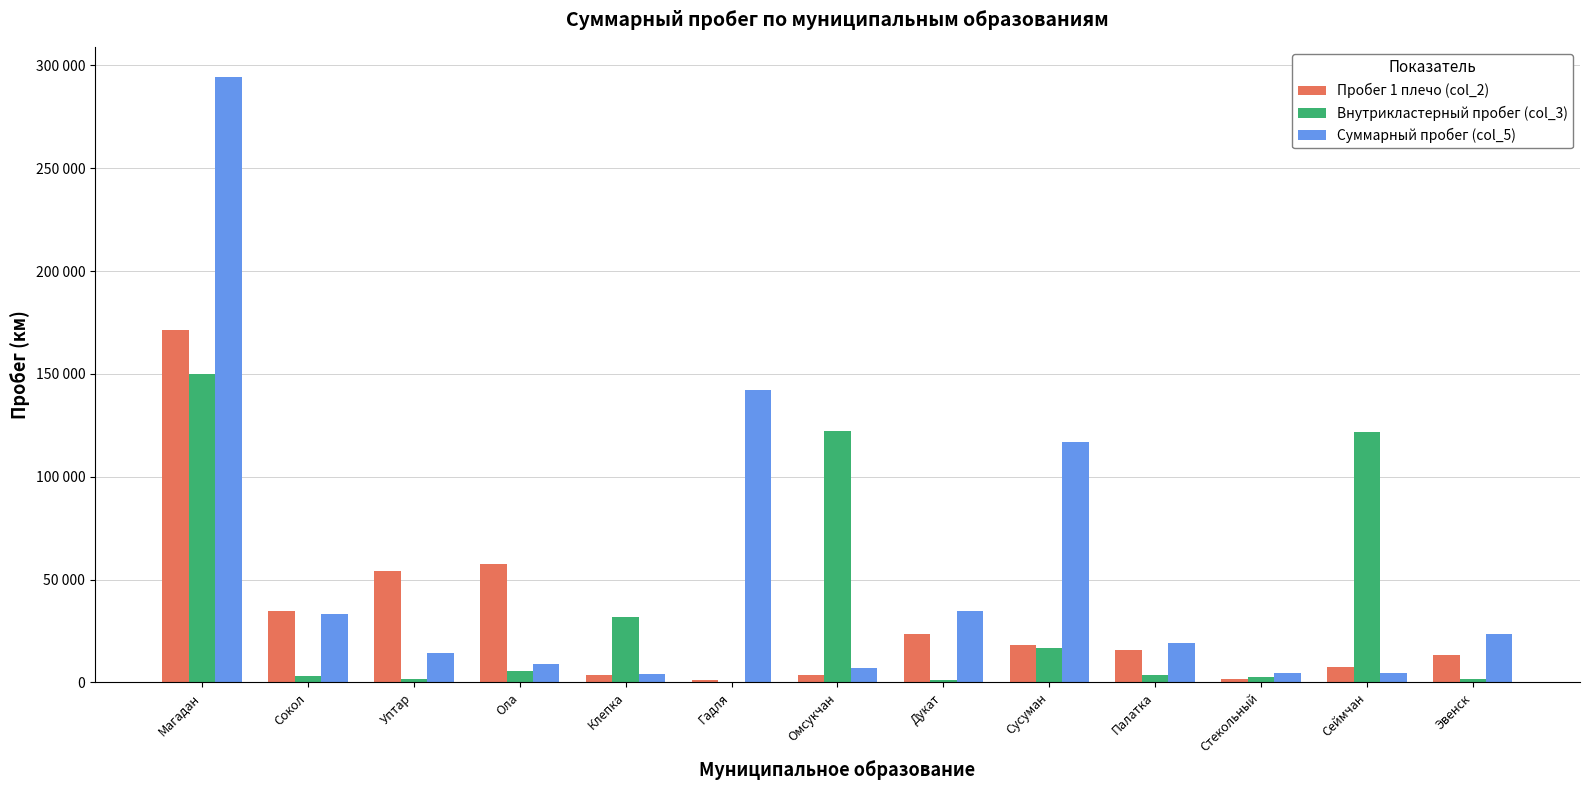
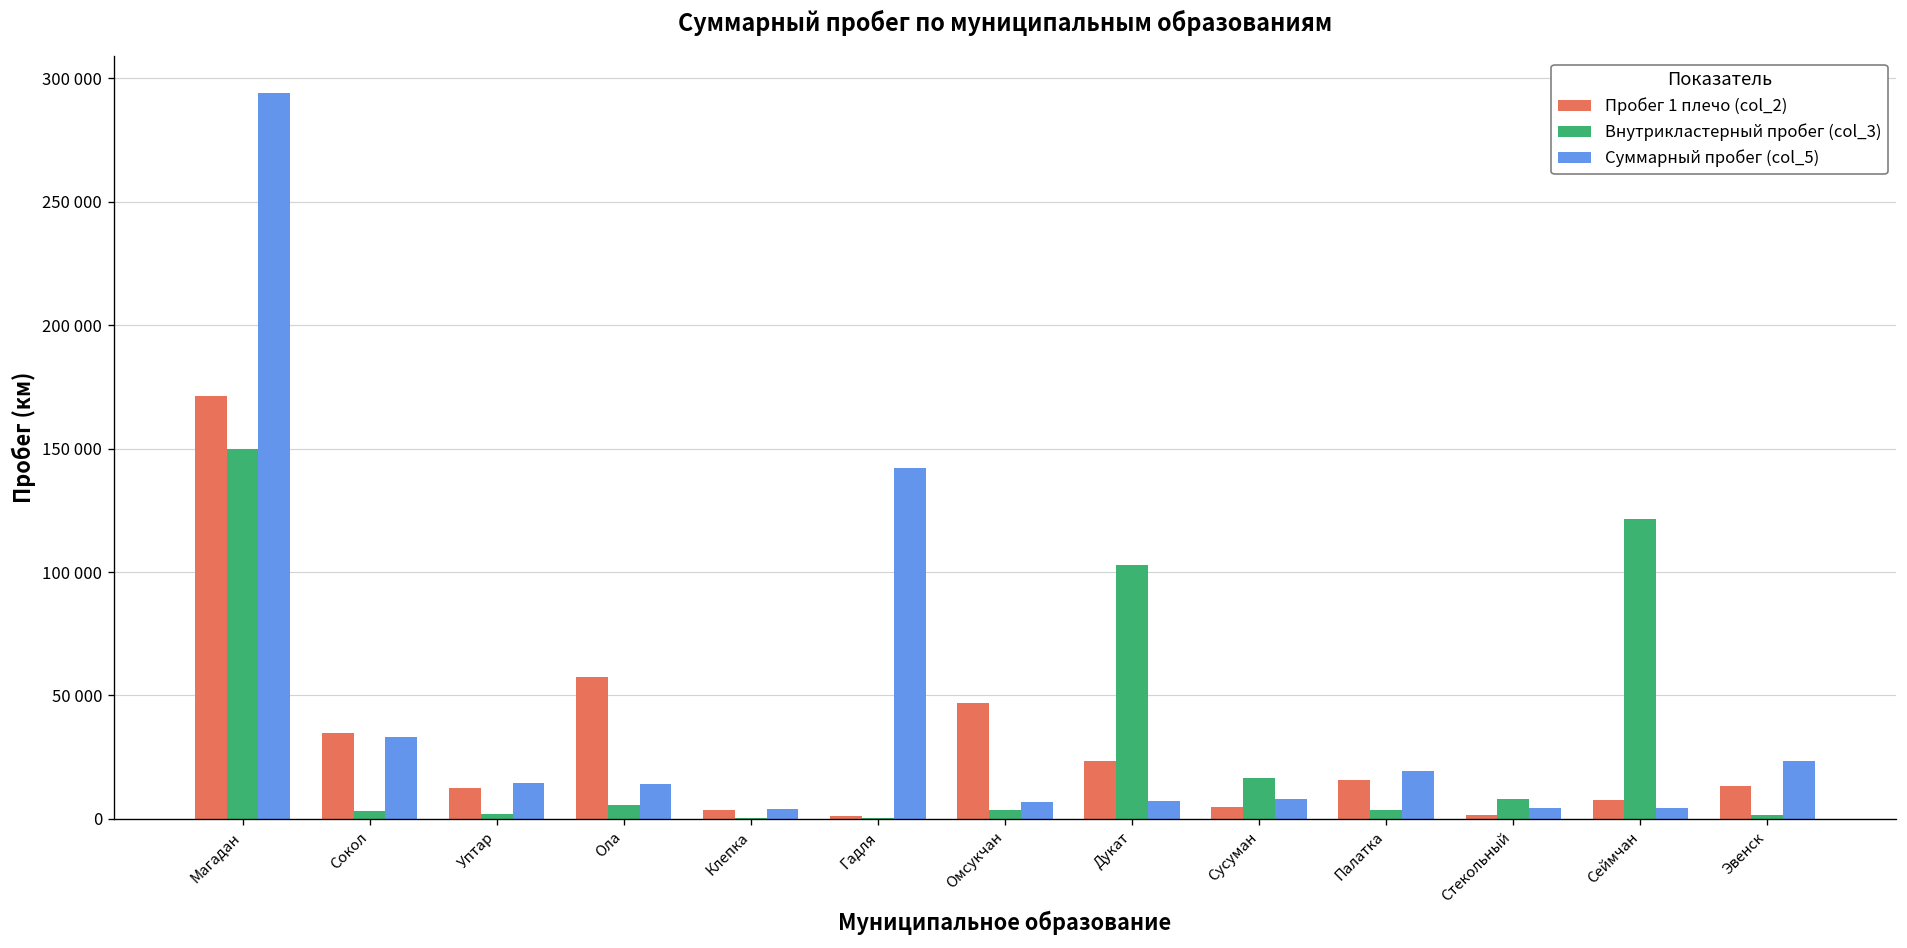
  {
    "Пробег 1 плечо (col_2)": {
      "Магадан": 172000,
      "Сокол": 35000,
-     "Уптар": 54000,
+     "Уптар": 13000,
      "Ола": 58000,
      "Клепка": 4000,
      "Гадля": 1000,
-     "Омсукчан": 3000,
+     "Омсукчан": 47000,
      "Дукат": 24000,
-     "Сусуман": 18000,
+     "Сусуман": 5000,
      "Палатка": 16000,
      "Стекольный": 2000,
      "Сеймчан": 7000,
      "Эвенск": 13000
    },
    "Внутрикластерный пробег (col_3)": {
      "Магадан": 150000,
      "Сокол": 3000,
      "Уптар": 2000,
      "Ола": 6000,
-     "Клепка": 32000,
-     "Омсукчан": 122000,
-     "Дукат": 1000,
+     "Клепка": 0,
+     "Омсукчан": 4000,
+     "Дукат": 103000,
      "Сусуман": 16000,
      "Палатка": 4000,
-     "Стекольный": 3000,
+     "Стекольный": 8000,
      "Сеймчан": 122000,
      "Эвенск": 2000
    },
    "Суммарный пробег (col_5)": {
      "Магадан": 294000,
      "Сокол": 33000,
      "Уптар": 15000,
-     "Ола": 9000,
+     "Ола": 14000,
      "Клепка": 4000,
      "Гадля": 142000,
      "Омсукчан": 7000,
-     "Дукат": 35000,
-     "Сусуман": 117000,
+     "Дукат": 7000,
+     "Сусуман": 8000,
      "Палатка": 19000,
      "Стекольный": 4000,
      "Сеймчан": 4000,
      "Эвенск": 23000
    }
  }
